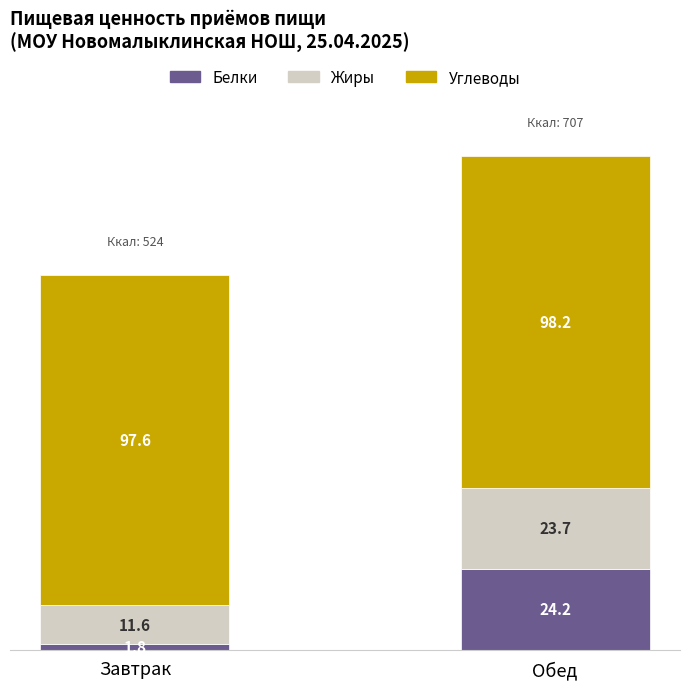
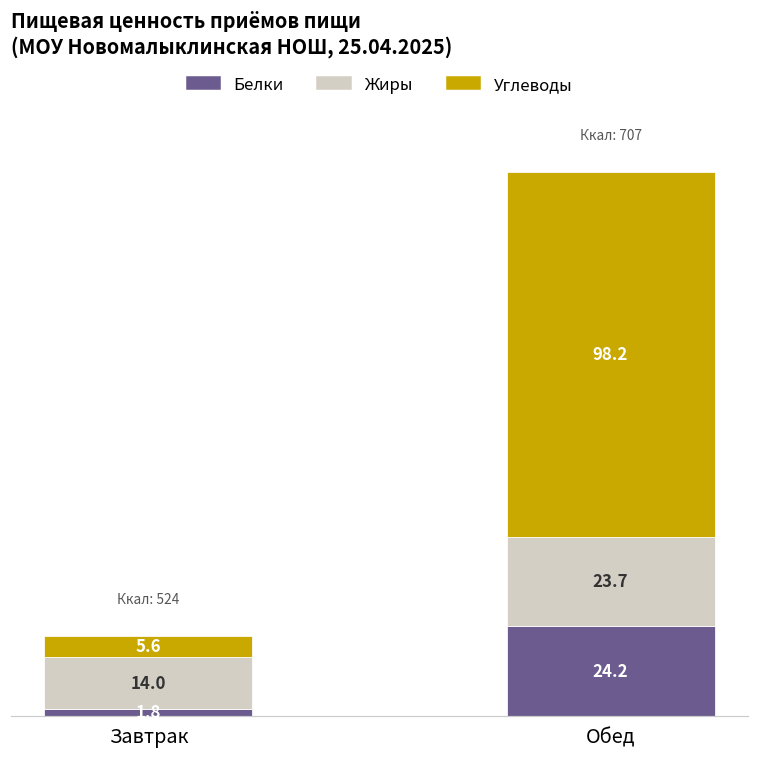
  {
    "Белки": {
      "Обед": 24.2
    },
    "Жиры": {
-     "Завтрак": 11.6,
+     "Завтрак": 14.0,
      "Обед": 23.7
    },
    "Углеводы": {
-     "Завтрак": 97.6,
+     "Завтрак": 5.6,
      "Обед": 98.2
    }
  }
